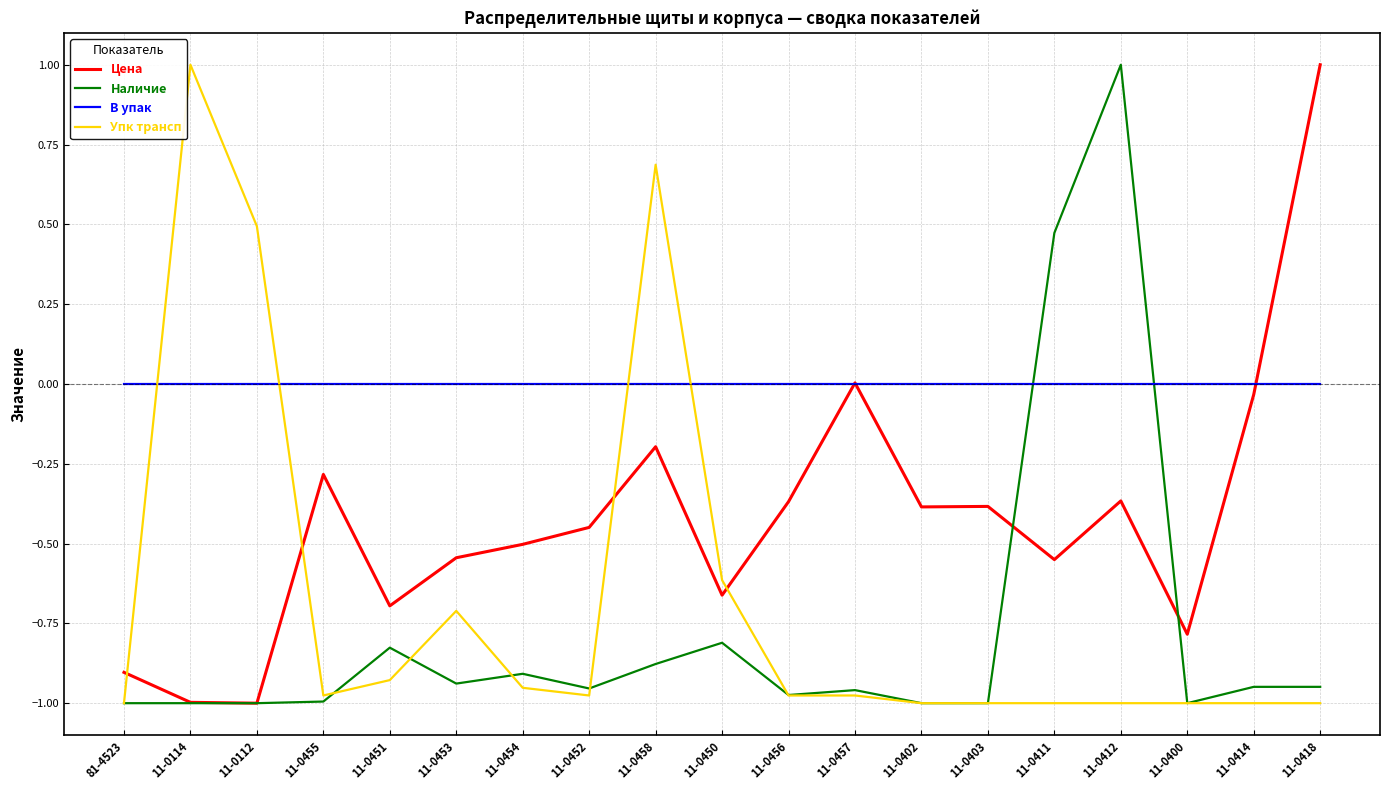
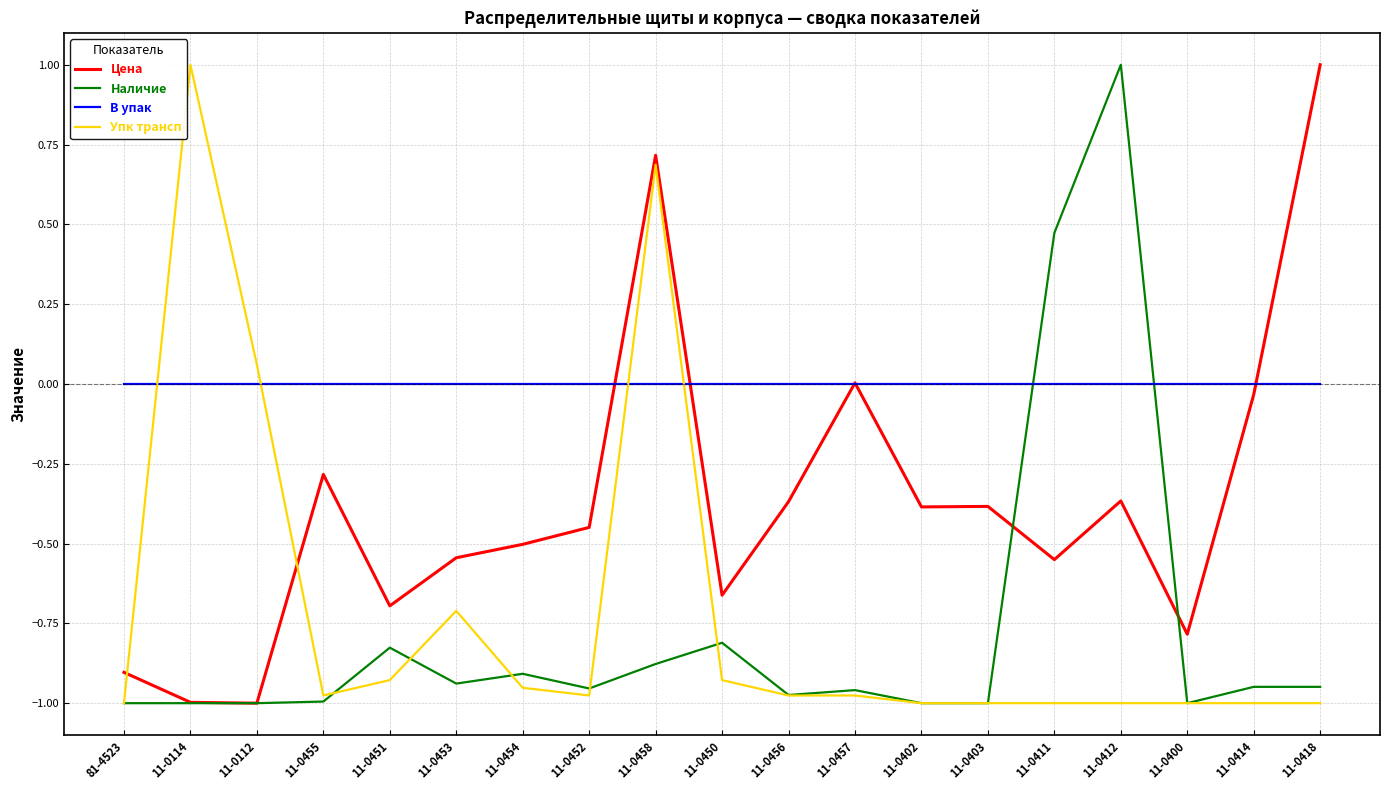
  {
    "Цена": {
      "81-4523": -0.90,
      "11-0455": -0.28,
      "11-0451": -0.70,
      "11-0453": -0.54,
      "11-0454": -0.50,
      "11-0452": -0.45,
-     "11-0458": -0.20,
+     "11-0458": 0.72,
      "11-0450": -0.66,
      "11-0456": -0.37,
      "11-0402": -0.39,
      "11-0403": -0.38,
      "11-0411": -0.55,
      "11-0412": -0.37,
      "11-0400": -0.78,
      "11-0414": -0.03,
      "11-0418": 1.00
    },
    "Наличие": {
      "11-0455": -0.99,
      "11-0451": -0.83,
      "11-0453": -0.94,
      "11-0454": -0.91,
      "11-0452": -0.95,
      "11-0458": -0.88,
      "11-0450": -0.81,
      "11-0457": -0.96,
      "11-0411": 0.47,
      "11-0412": 1.00,
      "11-0414": -0.95,
      "11-0418": -0.95
    },
    "В упак": {
      "81-4523": 0.00,
      "11-0114": 0.00,
      "11-0112": 0.00,
      "11-0455": 0.00,
      "11-0451": 0.00,
      "11-0453": 0.00,
      "11-0454": 0.00,
      "11-0452": 0.00,
      "11-0458": 0.00,
      "11-0450": 0.00,
      "11-0456": 0.00,
      "11-0402": 0.00,
      "11-0403": 0.00,
      "11-0411": 0.00,
      "11-0412": 0.00,
      "11-0400": 0.00,
      "11-0414": 0.00,
      "11-0418": 0.00
    },
    "Упк трансп": {
      "11-0114": 1.00,
-     "11-0112": 0.49,
+     "11-0112": 0.06,
      "11-0455": -0.98,
      "11-0451": -0.93,
      "11-0453": -0.71,
      "11-0454": -0.95,
      "11-0452": -0.98,
      "11-0458": 0.69,
-     "11-0450": -0.61,
+     "11-0450": -0.93,
      "11-0457": -0.98,
      "11-0411": -1.00,
      "11-0412": -1.00,
      "11-0414": -1.00,
      "11-0418": -1.00
    }
  }
